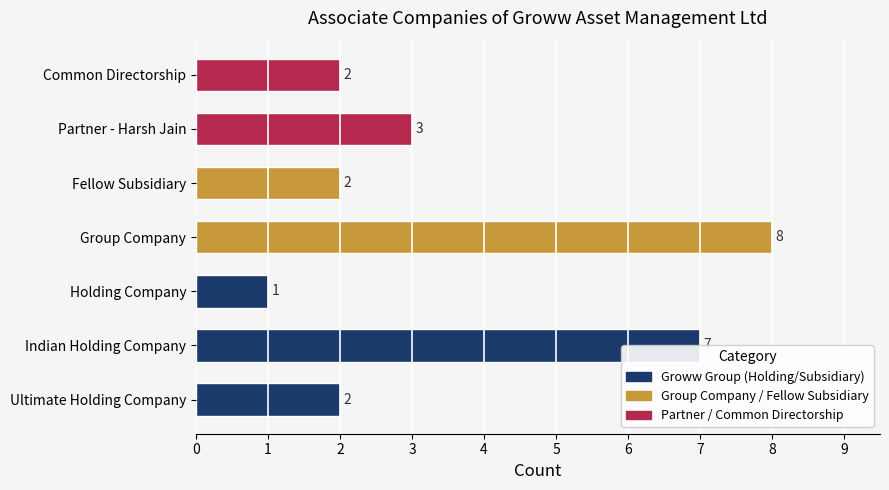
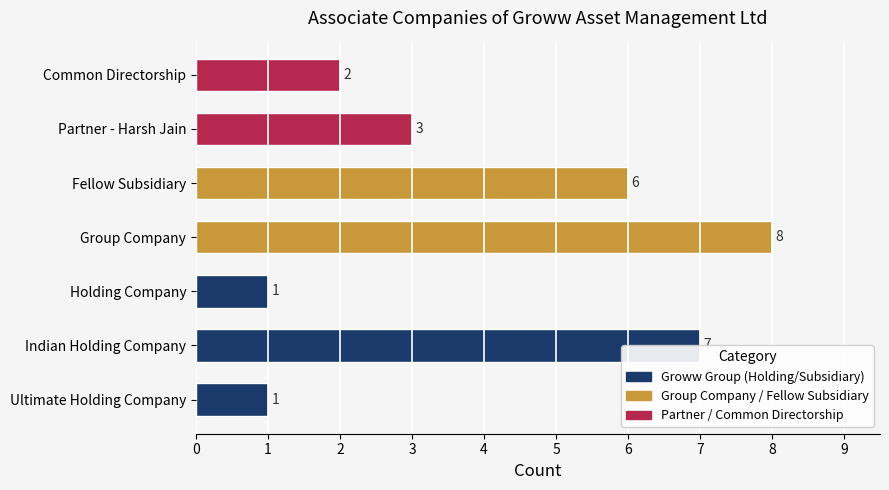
  {
    "Common Directorship": 2,
    "Partner - Harsh Jain": 3,
-   "Fellow Subsidiary": 2,
+   "Fellow Subsidiary": 6,
    "Group Company": 8,
    "Holding Company": 1,
-   "Ultimate Holding Company": 2
+   "Ultimate Holding Company": 1
  }
